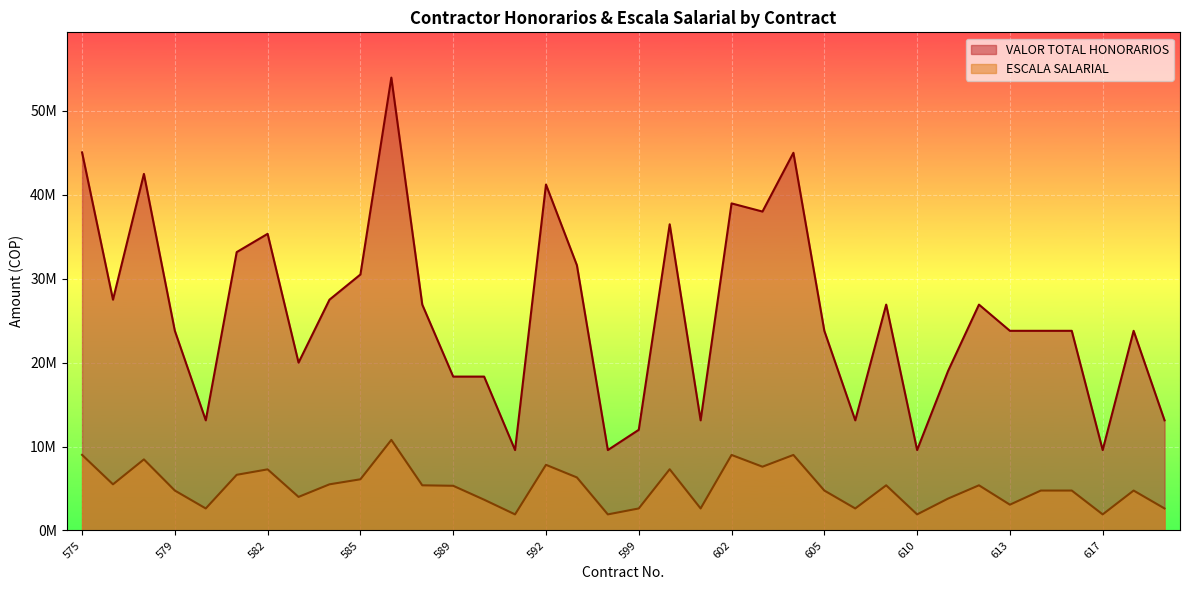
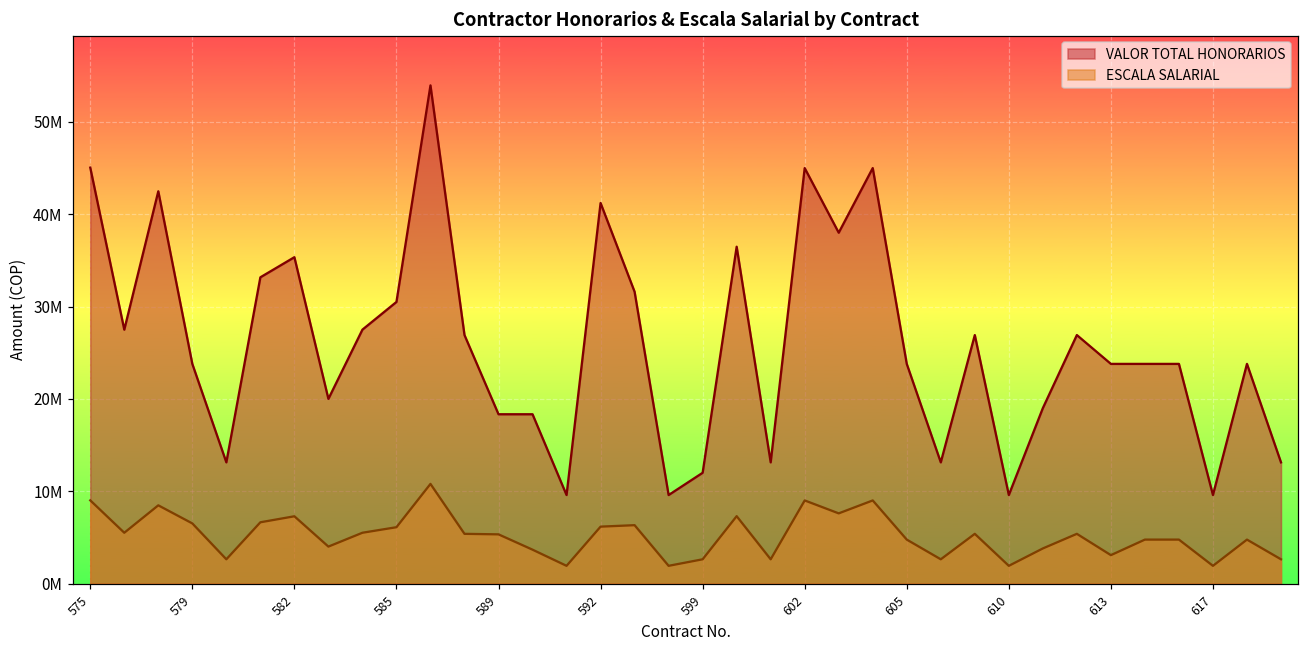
  {
    "VALOR TOTAL HONORARIOS": {
      "575": 45000000,
      "579": 24000000,
      "582": 35000000,
      "585": 31000000,
      "589": 18000000,
      "592": 41000000,
      "599": 12000000,
-     "602": 39000000,
+     "602": 45000000,
      "605": 24000000,
      "610": 10000000,
      "613": 24000000,
      "617": 10000000
    },
    "ESCALA SALARIAL": {
      "575": 9000000,
-     "579": 5000000,
+     "579": 7000000,
      "582": 7000000,
      "585": 6000000,
      "589": 5000000,
-     "592": 8000000,
+     "592": 6000000,
      "599": 3000000,
      "602": 9000000,
      "605": 5000000,
      "610": 2000000,
      "613": 3000000,
      "617": 2000000
    }
  }
